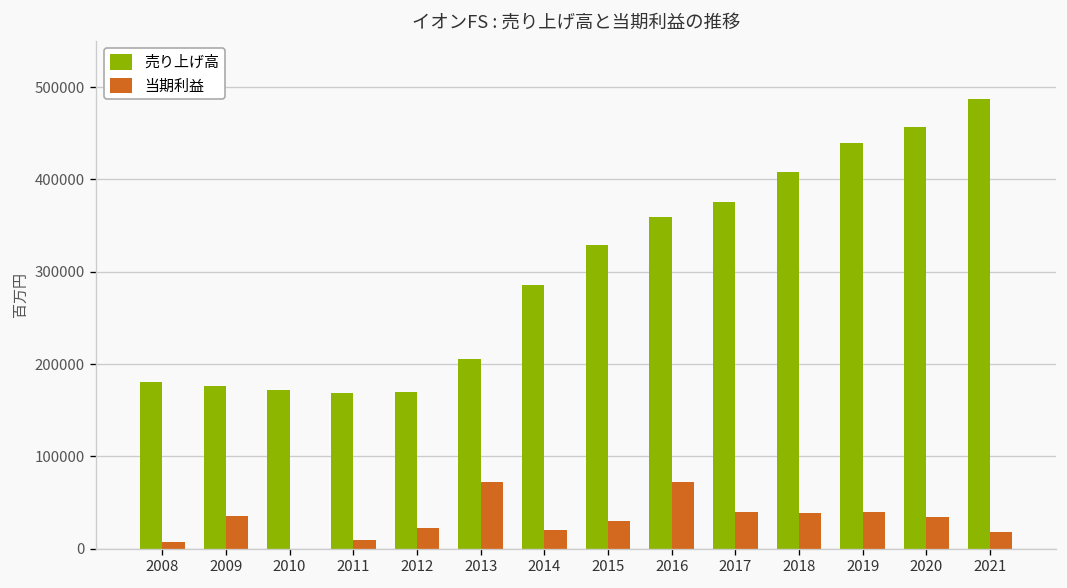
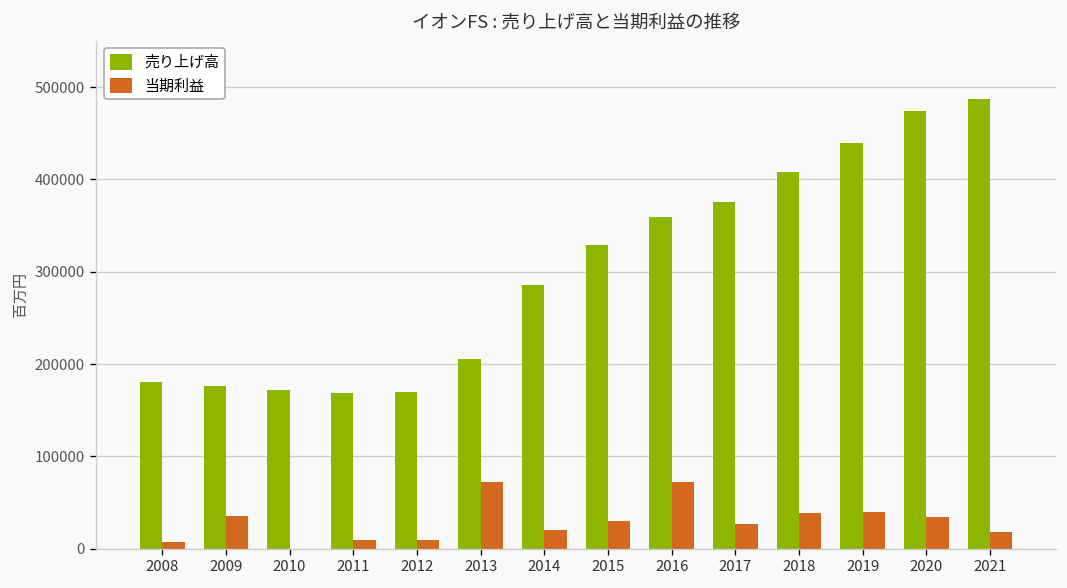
  {
    "売り上げ高": {
      "2008": 180000,
      "2009": 180000,
      "2010": 170000,
      "2011": 170000,
      "2012": 170000,
      "2013": 210000,
      "2014": 290000,
      "2015": 330000,
      "2016": 360000,
      "2017": 380000,
      "2018": 410000,
      "2019": 440000,
-     "2020": 460000,
+     "2020": 470000,
      "2021": 490000
    },
    "当期利益": {
      "2008": 10000,
      "2009": 40000,
      "2011": 10000,
-     "2012": 20000,
+     "2012": 10000,
      "2013": 70000,
      "2014": 20000,
      "2015": 30000,
      "2016": 70000,
-     "2017": 40000,
+     "2017": 30000,
      "2018": 40000,
      "2019": 40000,
      "2020": 30000,
      "2021": 20000
    }
  }
